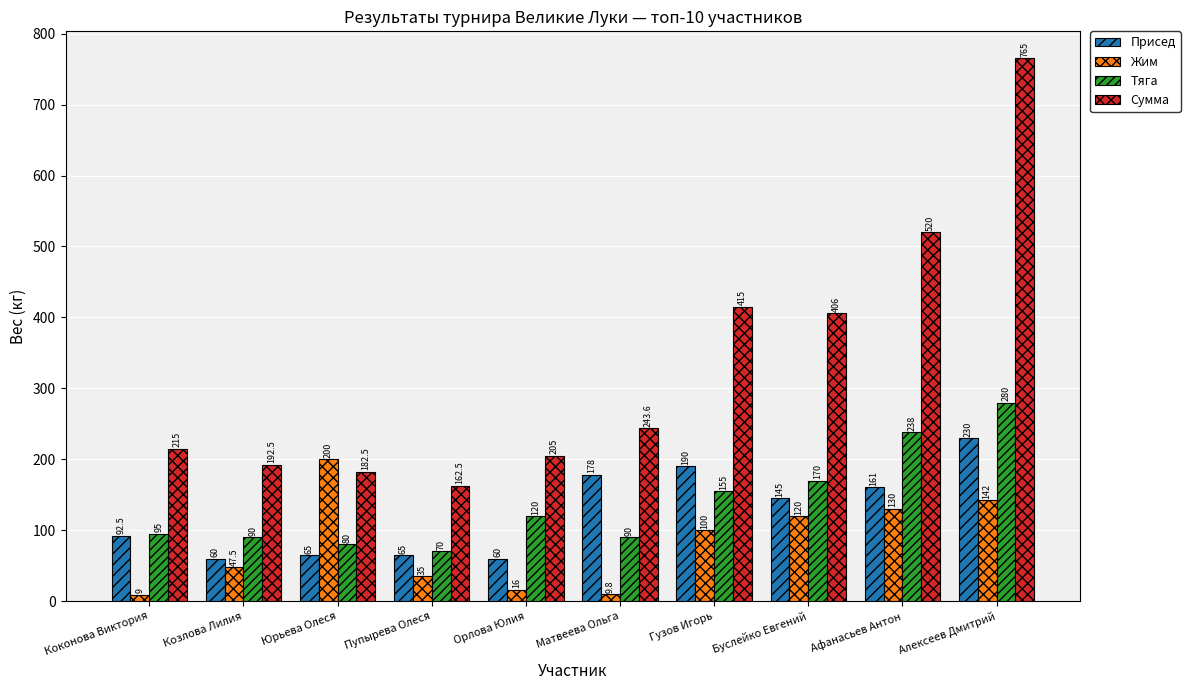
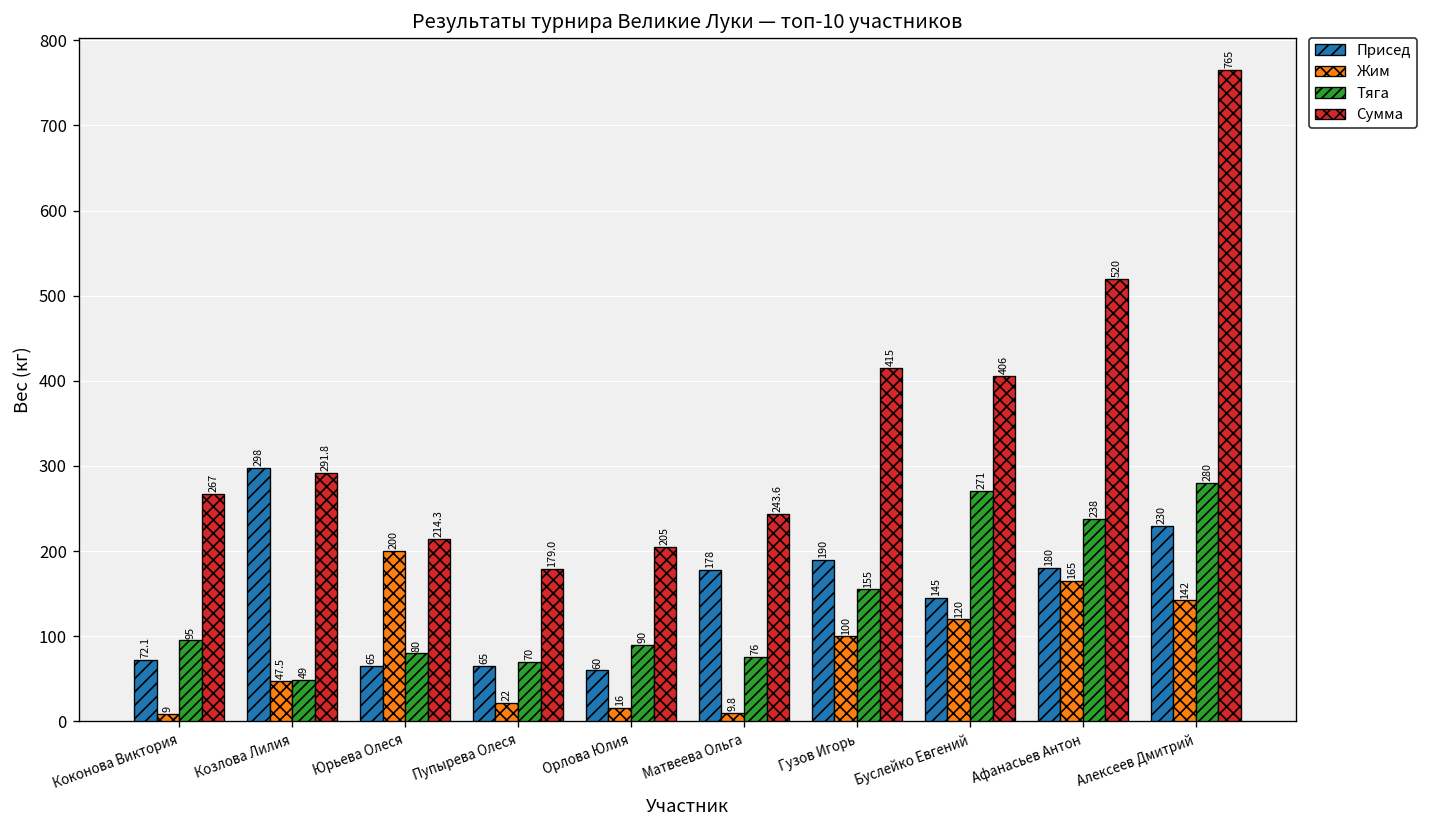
  {
    "Присед": {
-     "Коконова Виктория": 92.5,
-     "Козлова Лилия": 60,
+     "Коконова Виктория": 72.1,
+     "Козлова Лилия": 298,
      "Юрьева Олеся": 65,
      "Пупырева Олеся": 65,
      "Орлова Юлия": 60,
      "Матвеева Ольга": 178,
      "Гузов Игорь": 190,
      "Буслейко Евгений": 145,
-     "Афанасьев Антон": 161,
+     "Афанасьев Антон": 180,
      "Алексеев Дмитрий": 230
    },
    "Жим": {
      "Коконова Виктория": 9,
      "Козлова Лилия": 47.5,
      "Юрьева Олеся": 200,
-     "Пупырева Олеся": 35,
+     "Пупырева Олеся": 22,
      "Орлова Юлия": 16,
      "Матвеева Ольга": 9.8,
      "Гузов Игорь": 100,
      "Буслейко Евгений": 120,
-     "Афанасьев Антон": 130,
+     "Афанасьев Антон": 165,
      "Алексеев Дмитрий": 142
    },
    "Тяга": {
      "Коконова Виктория": 95,
-     "Козлова Лилия": 90,
+     "Козлова Лилия": 49,
      "Юрьева Олеся": 80,
      "Пупырева Олеся": 70,
-     "Орлова Юлия": 120,
-     "Матвеева Ольга": 90,
+     "Орлова Юлия": 90,
+     "Матвеева Ольга": 76,
      "Гузов Игорь": 155,
-     "Буслейко Евгений": 170,
+     "Буслейко Евгений": 271,
      "Афанасьев Антон": 238,
      "Алексеев Дмитрий": 280
    },
    "Сумма": {
-     "Коконова Виктория": 215,
-     "Козлова Лилия": 192.5,
-     "Юрьева Олеся": 182.5,
-     "Пупырева Олеся": 162.5,
+     "Коконова Виктория": 267,
+     "Козлова Лилия": 291.8,
+     "Юрьева Олеся": 214.3,
+     "Пупырева Олеся": 179.0,
      "Орлова Юлия": 205,
      "Матвеева Ольга": 243.6,
      "Гузов Игорь": 415,
      "Буслейко Евгений": 406,
      "Афанасьев Антон": 520,
      "Алексеев Дмитрий": 765
    }
  }
